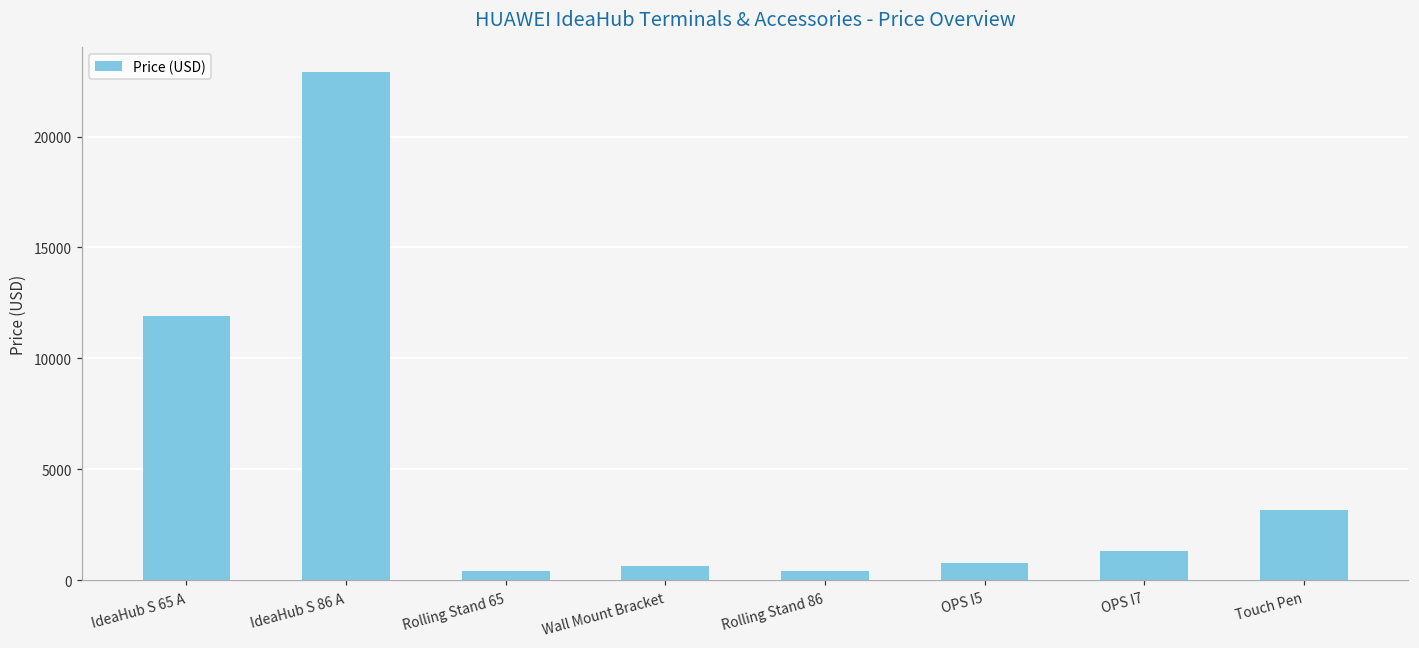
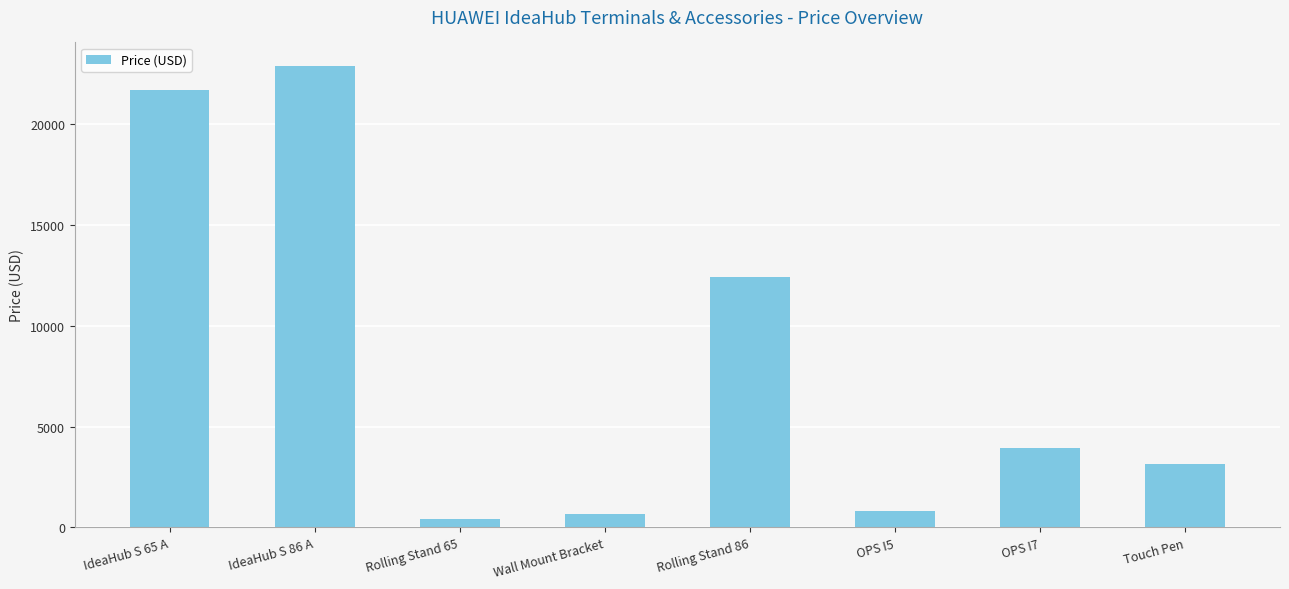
  {
-   "IdeaHub S 65 A": 11900,
+   "IdeaHub S 65 A": 21700,
    "IdeaHub S 86 A": 22900,
    "Rolling Stand 65": 400,
    "Wall Mount Bracket": 700,
-   "Rolling Stand 86": 400,
+   "Rolling Stand 86": 12400,
    "OPS I5": 800,
-   "OPS I7": 1300,
+   "OPS I7": 3900,
    "Touch Pen": 3200
  }
